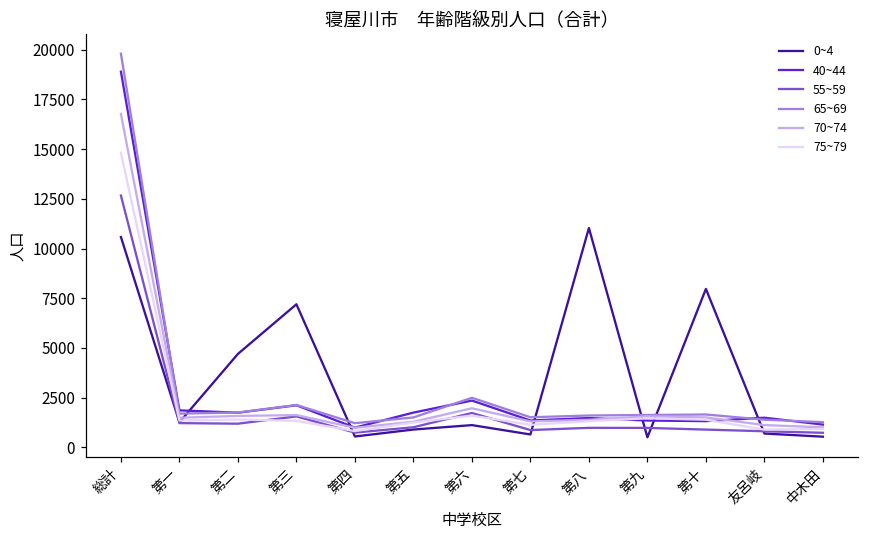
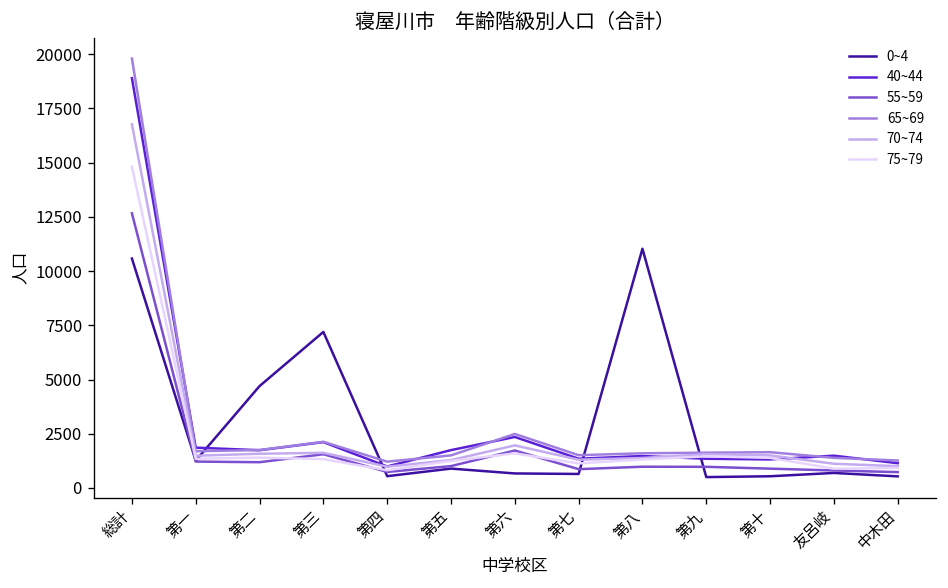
  {
    "0~4": {
      "総計": 10600,
      "第二": 4700,
      "第三": 7200,
      "第四": 500,
-     "第六": 1100,
+     "第六": 700,
      "第七": 600,
      "第八": 11000,
      "第九": 500,
-     "第十": 8000,
+     "第十": 500,
      "中木田": 500
    }
  }
